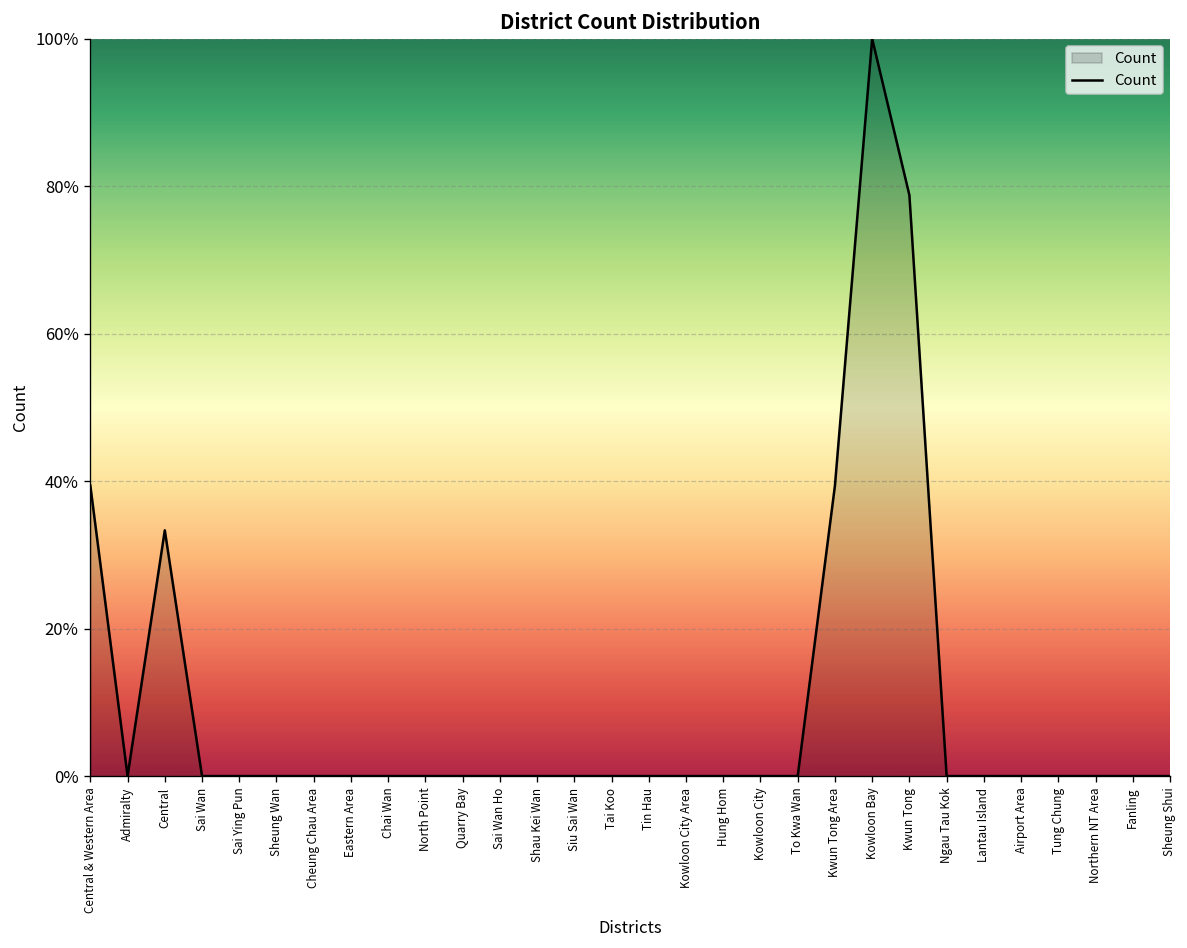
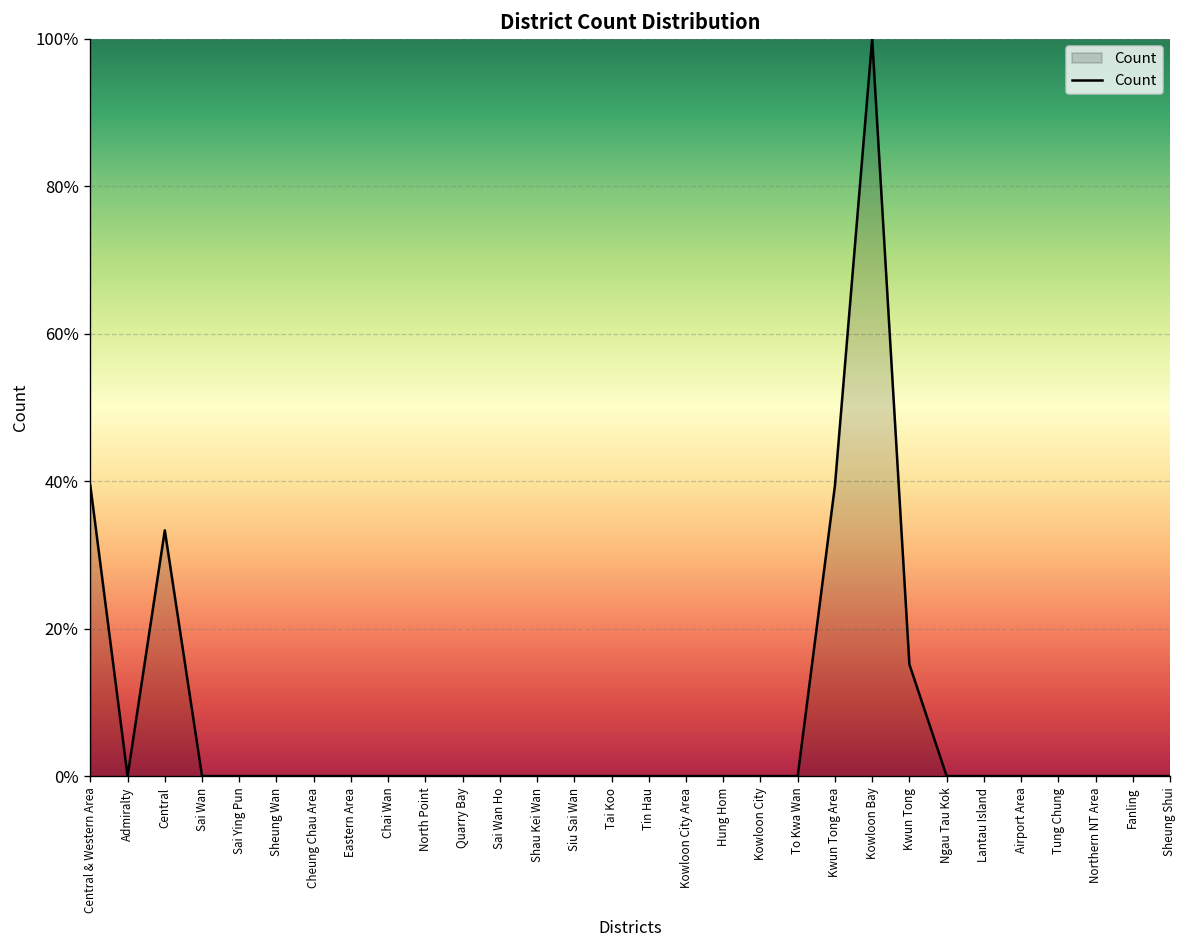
  {
    "Central & Western Area": "39%",
    "Admiralty": "0%",
    "Central": "33%",
    "Sai Wan": "0%",
    "Sai Ying Pun": "0%",
    "Sheung Wan": "0%",
    "Cheung Chau Area": "0%",
    "Eastern Area": "0%",
    "Chai Wan": "0%",
    "North Point": "0%",
    "Quarry Bay": "0%",
    "Sai Wan Ho": "0%",
    "Shau Kei Wan": "0%",
    "Siu Sai Wan": "0%",
    "Tai Koo": "0%",
    "Tin Hau": "0%",
    "Kowloon City Area": "0%",
    "Hung Hom": "0%",
    "Kowloon City": "0%",
    "To Kwa Wan": "0%",
    "Kwun Tong Area": "39%",
    "Kowloon Bay": "100%",
-   "Kwun Tong": "79%",
+   "Kwun Tong": "15%",
    "Ngau Tau Kok": "0%",
    "Lantau Island": "0%",
    "Airport Area": "0%",
    "Tung Chung": "0%",
    "Northern NT Area": "0%",
    "Fanling": "0%",
    "Sheung Shui": "0%"
  }
